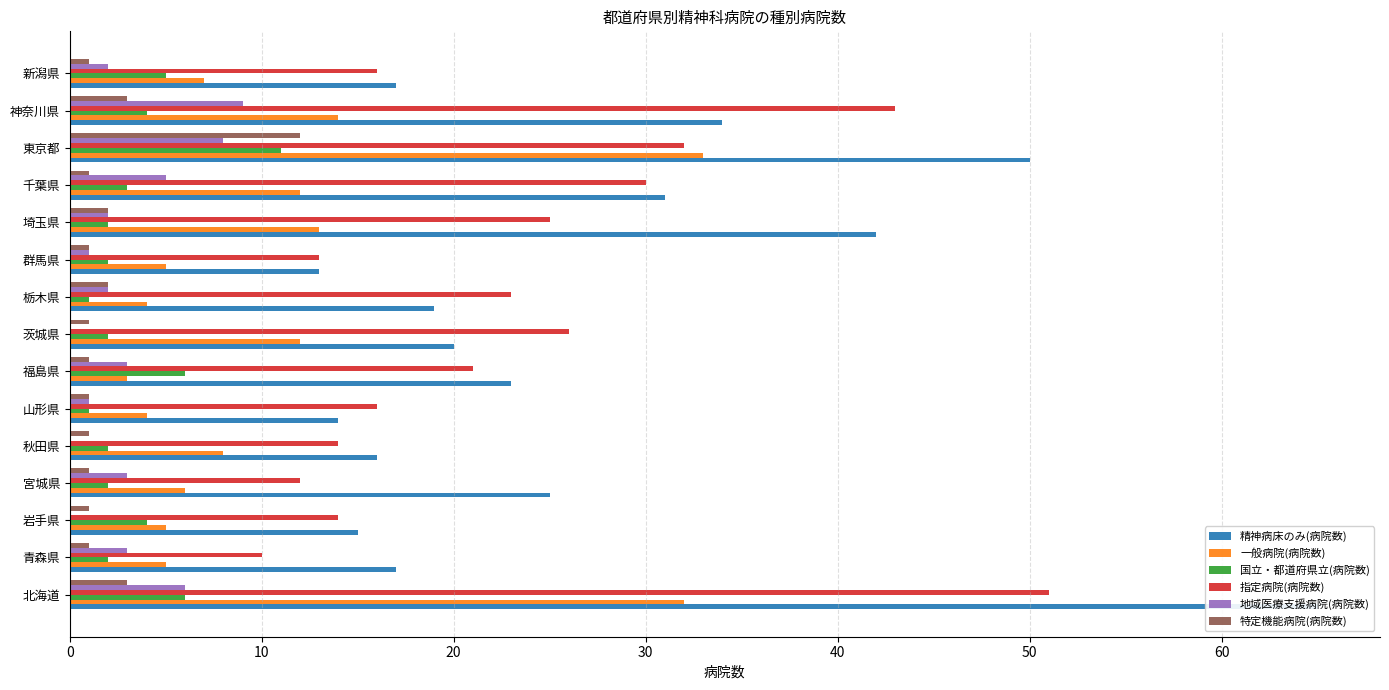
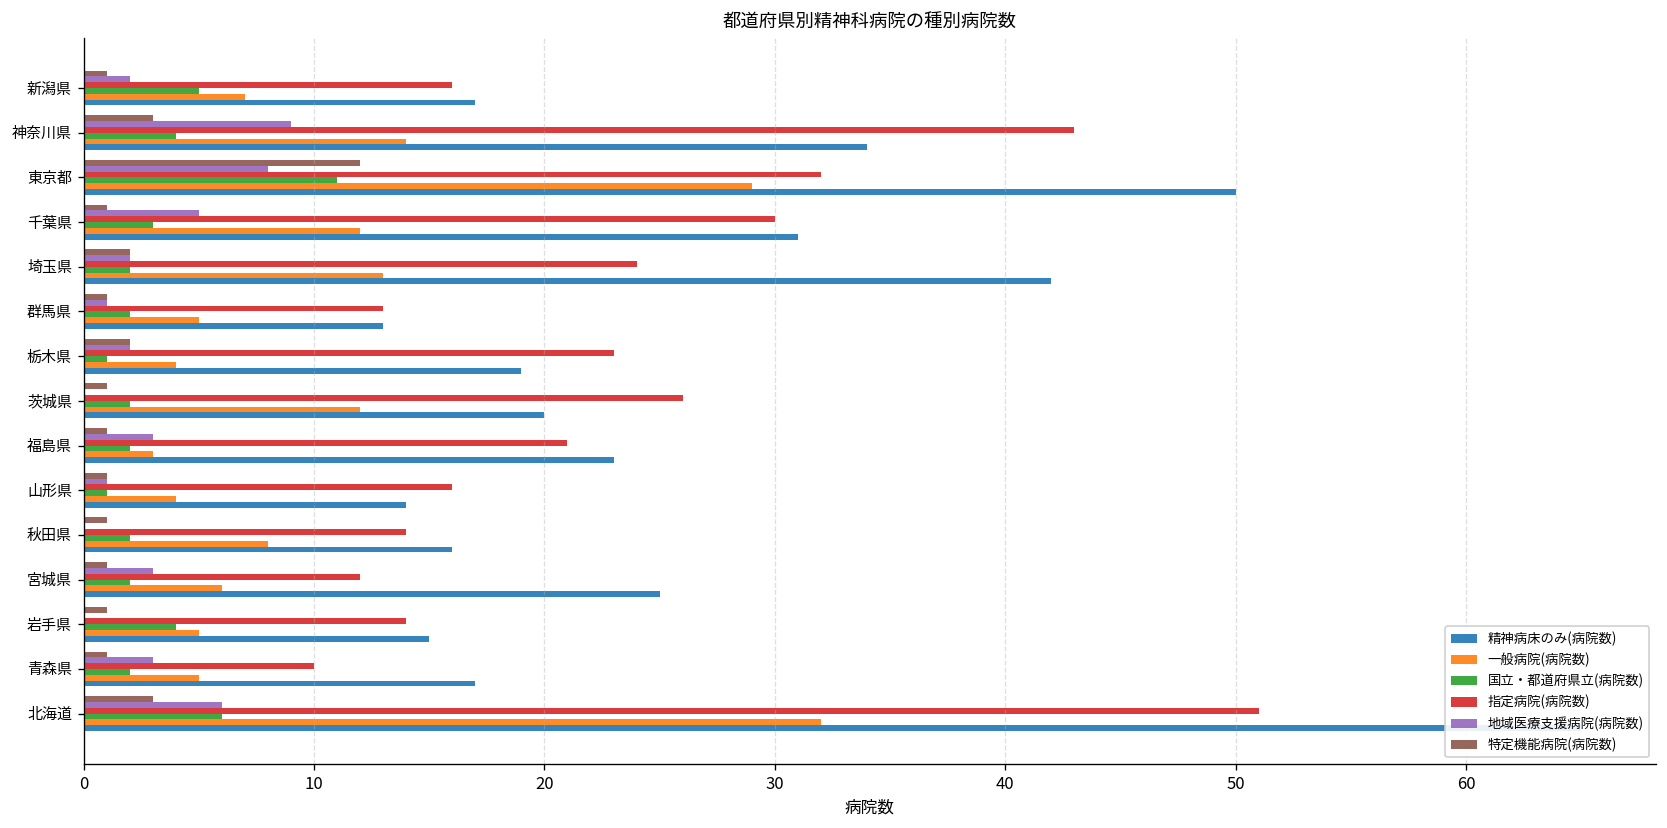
  {
    "精神病床のみ(病院数)": {
      "新潟県": 17,
      "神奈川県": 34,
      "東京都": 50,
      "千葉県": 31,
      "埼玉県": 42,
      "群馬県": 13,
      "栃木県": 19,
      "茨城県": 20,
      "福島県": 23,
      "山形県": 14,
      "秋田県": 16,
      "宮城県": 25,
      "岩手県": 15,
      "青森県": 17
    },
    "一般病院(病院数)": {
      "新潟県": 7,
      "神奈川県": 14,
-     "東京都": 33,
+     "東京都": 29,
      "千葉県": 12,
      "埼玉県": 13,
      "群馬県": 5,
      "栃木県": 4,
      "茨城県": 12,
      "福島県": 3,
      "山形県": 4,
      "秋田県": 8,
      "宮城県": 6,
      "岩手県": 5,
      "青森県": 5,
      "北海道": 32
    },
    "国立・都道府県立(病院数)": {
      "新潟県": 5,
      "神奈川県": 4,
      "東京都": 11,
      "千葉県": 3,
      "埼玉県": 2,
      "群馬県": 2,
      "栃木県": 1,
      "茨城県": 2,
-     "福島県": 6,
+     "福島県": 2,
      "山形県": 1,
      "秋田県": 2,
      "宮城県": 2,
      "岩手県": 4,
      "青森県": 2,
      "北海道": 6
    },
    "指定病院(病院数)": {
      "新潟県": 16,
      "神奈川県": 43,
      "東京都": 32,
      "千葉県": 30,
-     "埼玉県": 25,
+     "埼玉県": 24,
      "群馬県": 13,
      "栃木県": 23,
      "茨城県": 26,
      "福島県": 21,
      "山形県": 16,
      "秋田県": 14,
      "宮城県": 12,
      "岩手県": 14,
      "青森県": 10,
      "北海道": 51
    },
    "地域医療支援病院(病院数)": {
      "新潟県": 2,
      "神奈川県": 9,
      "東京都": 8,
      "千葉県": 5,
      "埼玉県": 2,
      "群馬県": 1,
      "栃木県": 2,
      "茨城県": 0,
      "福島県": 3,
      "山形県": 1,
      "秋田県": 0,
      "宮城県": 3,
      "岩手県": 0,
      "青森県": 3,
      "北海道": 6
    },
    "特定機能病院(病院数)": {
      "新潟県": 1,
      "神奈川県": 3,
      "東京都": 12,
      "千葉県": 1,
      "埼玉県": 2,
      "群馬県": 1,
      "栃木県": 2,
      "茨城県": 1,
      "福島県": 1,
      "山形県": 1,
      "秋田県": 1,
      "宮城県": 1,
      "岩手県": 1,
      "青森県": 1,
      "北海道": 3
    }
  }
